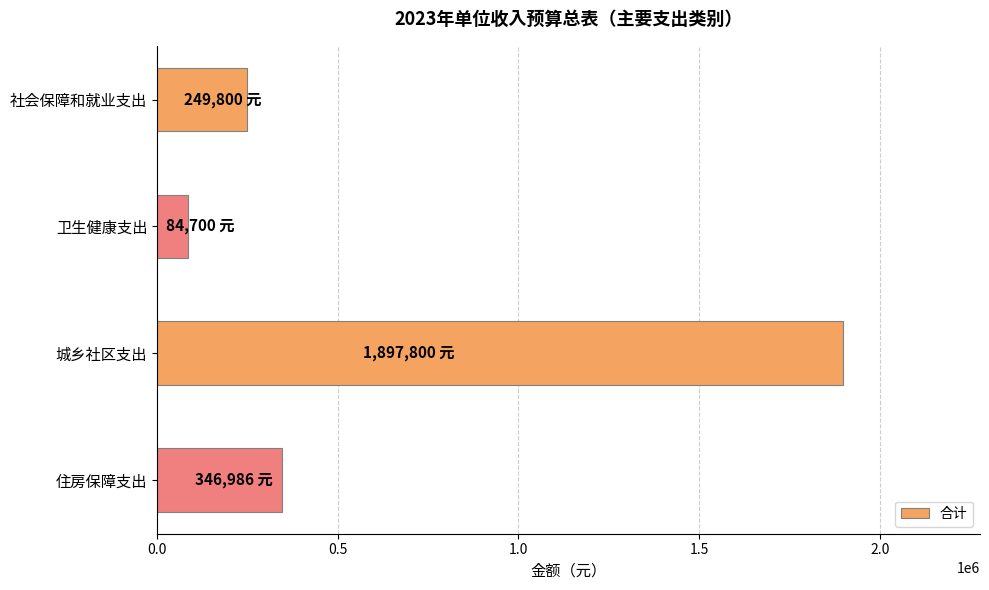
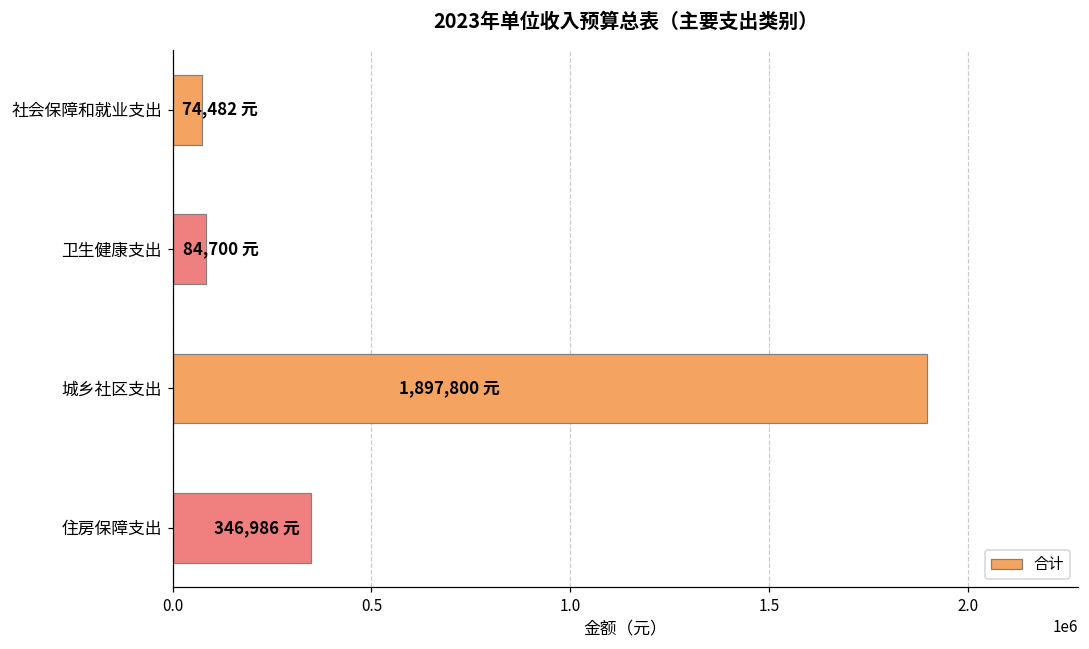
  {
-   "社会保障和就业支出": "249,800",
+   "社会保障和就业支出": "74,482",
    "卫生健康支出": "84,700",
    "城乡社区支出": "1,897,800",
    "住房保障支出": "346,986"
  }
